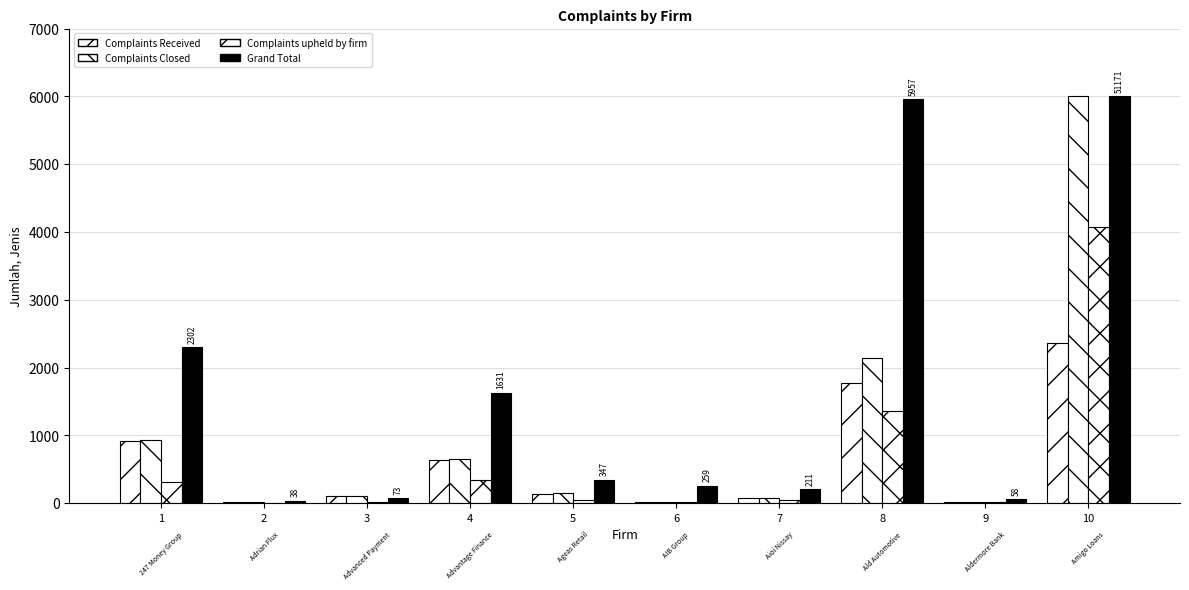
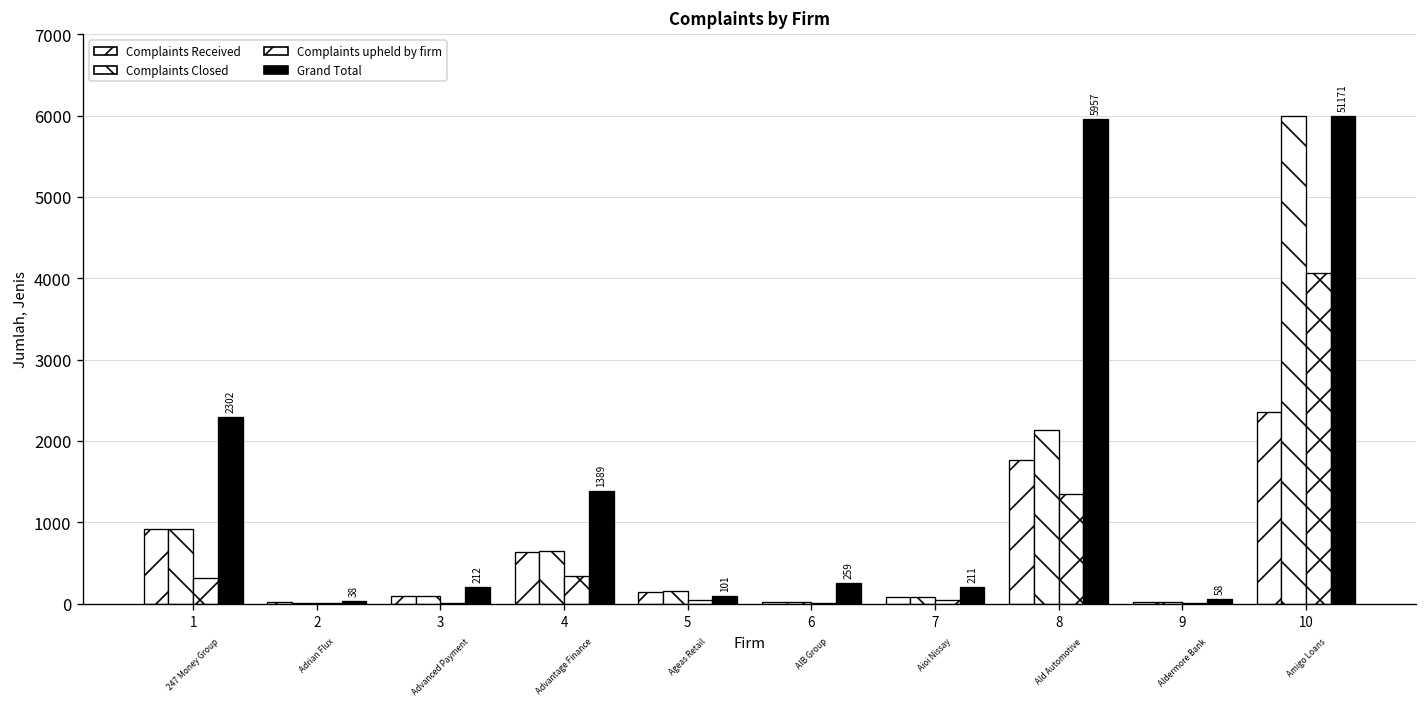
  {
    "Grand Total": {
      "1": 2302,
      "2": 38,
-     "3": 73,
-     "4": 1631,
-     "5": 347,
+     "3": 212,
+     "4": 1389,
+     "5": 101,
      "6": 259,
      "7": 211,
      "8": 5957,
      "9": 58
    }
  }
